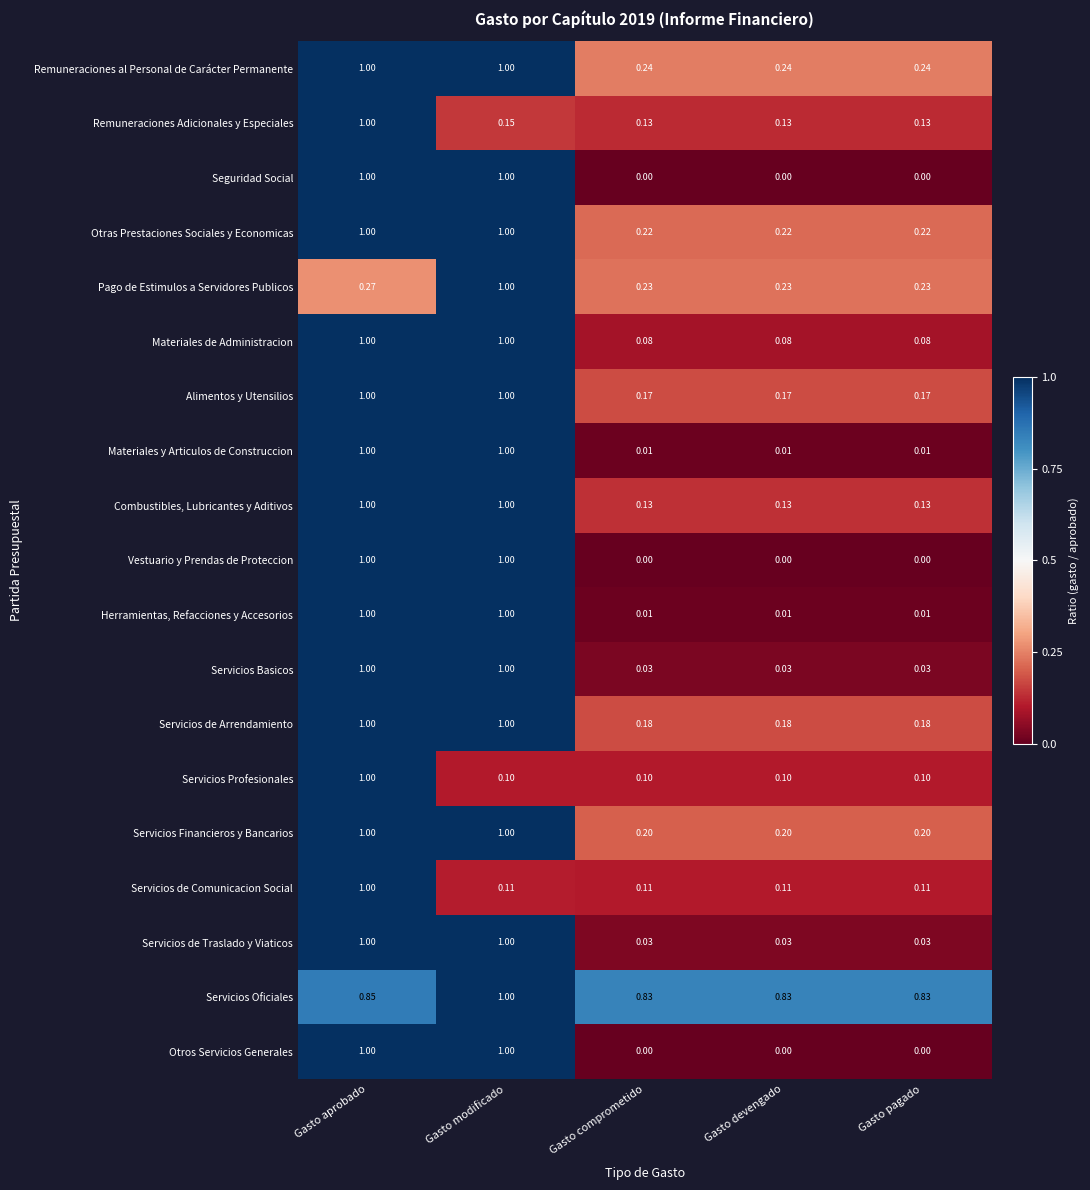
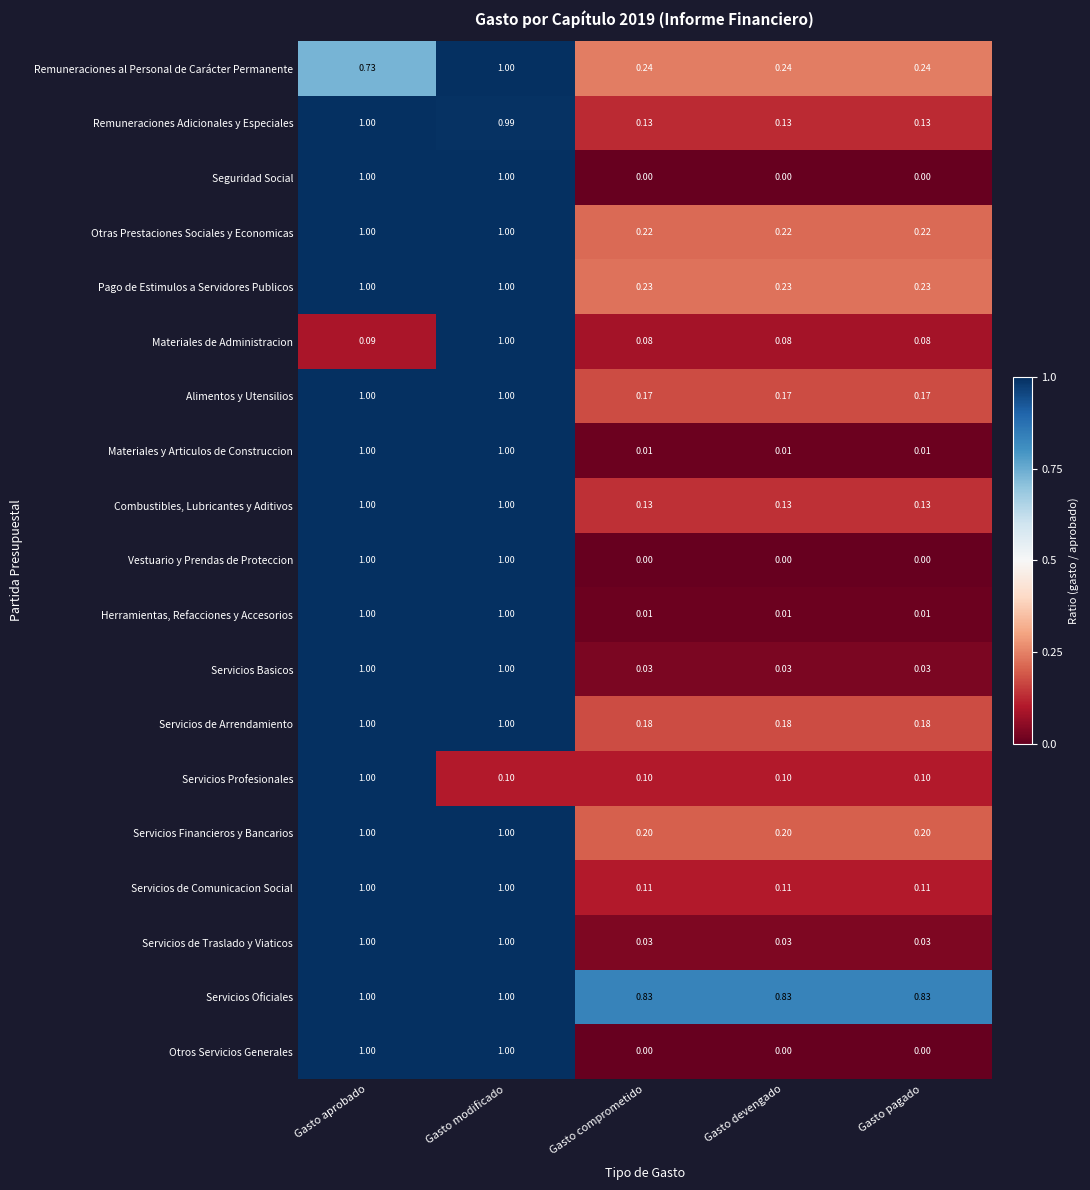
  {
    "Remuneraciones al Personal de Carácter Permanente": {
-     "Gasto aprobado": 1.00,
+     "Gasto aprobado": 0.73,
      "Gasto modificado": 1.00,
      "Gasto comprometido": 0.24,
      "Gasto devengado": 0.24,
      "Gasto pagado": 0.24
    },
    "Remuneraciones Adicionales y Especiales": {
      "Gasto aprobado": 1.00,
-     "Gasto modificado": 0.15,
+     "Gasto modificado": 0.99,
      "Gasto comprometido": 0.13,
      "Gasto devengado": 0.13,
      "Gasto pagado": 0.13
    },
    "Seguridad Social": {
      "Gasto aprobado": 1.00,
      "Gasto modificado": 1.00,
      "Gasto comprometido": 0.00,
      "Gasto devengado": 0.00,
      "Gasto pagado": 0.00
    },
    "Otras Prestaciones Sociales y Economicas": {
      "Gasto aprobado": 1.00,
      "Gasto modificado": 1.00,
      "Gasto comprometido": 0.22,
      "Gasto devengado": 0.22,
      "Gasto pagado": 0.22
    },
    "Pago de Estimulos a Servidores Publicos": {
-     "Gasto aprobado": 0.27,
+     "Gasto aprobado": 1.00,
      "Gasto modificado": 1.00,
      "Gasto comprometido": 0.23,
      "Gasto devengado": 0.23,
      "Gasto pagado": 0.23
    },
    "Materiales de Administracion": {
-     "Gasto aprobado": 1.00,
+     "Gasto aprobado": 0.09,
      "Gasto modificado": 1.00,
      "Gasto comprometido": 0.08,
      "Gasto devengado": 0.08,
      "Gasto pagado": 0.08
    },
    "Alimentos y Utensilios": {
      "Gasto aprobado": 1.00,
      "Gasto modificado": 1.00,
      "Gasto comprometido": 0.17,
      "Gasto devengado": 0.17,
      "Gasto pagado": 0.17
    },
    "Materiales y Articulos de Construccion": {
      "Gasto aprobado": 1.00,
      "Gasto modificado": 1.00,
      "Gasto comprometido": 0.01,
      "Gasto devengado": 0.01,
      "Gasto pagado": 0.01
    },
    "Combustibles, Lubricantes y Aditivos": {
      "Gasto aprobado": 1.00,
      "Gasto modificado": 1.00,
      "Gasto comprometido": 0.13,
      "Gasto devengado": 0.13,
      "Gasto pagado": 0.13
    },
    "Vestuario y Prendas de Proteccion": {
      "Gasto aprobado": 1.00,
      "Gasto modificado": 1.00,
      "Gasto comprometido": 0.00,
      "Gasto devengado": 0.00,
      "Gasto pagado": 0.00
    },
    "Herramientas, Refacciones y Accesorios": {
      "Gasto aprobado": 1.00,
      "Gasto modificado": 1.00,
      "Gasto comprometido": 0.01,
      "Gasto devengado": 0.01,
      "Gasto pagado": 0.01
    },
    "Servicios Basicos": {
      "Gasto aprobado": 1.00,
      "Gasto modificado": 1.00,
      "Gasto comprometido": 0.03,
      "Gasto devengado": 0.03,
      "Gasto pagado": 0.03
    },
    "Servicios de Arrendamiento": {
      "Gasto aprobado": 1.00,
      "Gasto modificado": 1.00,
      "Gasto comprometido": 0.18,
      "Gasto devengado": 0.18,
      "Gasto pagado": 0.18
    },
    "Servicios Profesionales": {
      "Gasto aprobado": 1.00,
      "Gasto modificado": 0.10,
      "Gasto comprometido": 0.10,
      "Gasto devengado": 0.10,
      "Gasto pagado": 0.10
    },
    "Servicios Financieros y Bancarios": {
      "Gasto aprobado": 1.00,
      "Gasto modificado": 1.00,
      "Gasto comprometido": 0.20,
      "Gasto devengado": 0.20,
      "Gasto pagado": 0.20
    },
    "Servicios de Comunicacion Social": {
      "Gasto aprobado": 1.00,
-     "Gasto modificado": 0.11,
+     "Gasto modificado": 1.00,
      "Gasto comprometido": 0.11,
      "Gasto devengado": 0.11,
      "Gasto pagado": 0.11
    },
    "Servicios de Traslado y Viaticos": {
      "Gasto aprobado": 1.00,
      "Gasto modificado": 1.00,
      "Gasto comprometido": 0.03,
      "Gasto devengado": 0.03,
      "Gasto pagado": 0.03
    },
    "Servicios Oficiales": {
-     "Gasto aprobado": 0.85,
+     "Gasto aprobado": 1.00,
      "Gasto modificado": 1.00,
      "Gasto comprometido": 0.83,
      "Gasto devengado": 0.83,
      "Gasto pagado": 0.83
    },
    "Otros Servicios Generales": {
      "Gasto aprobado": 1.00,
      "Gasto modificado": 1.00,
      "Gasto comprometido": 0.00,
      "Gasto devengado": 0.00,
      "Gasto pagado": 0.00
    }
  }
